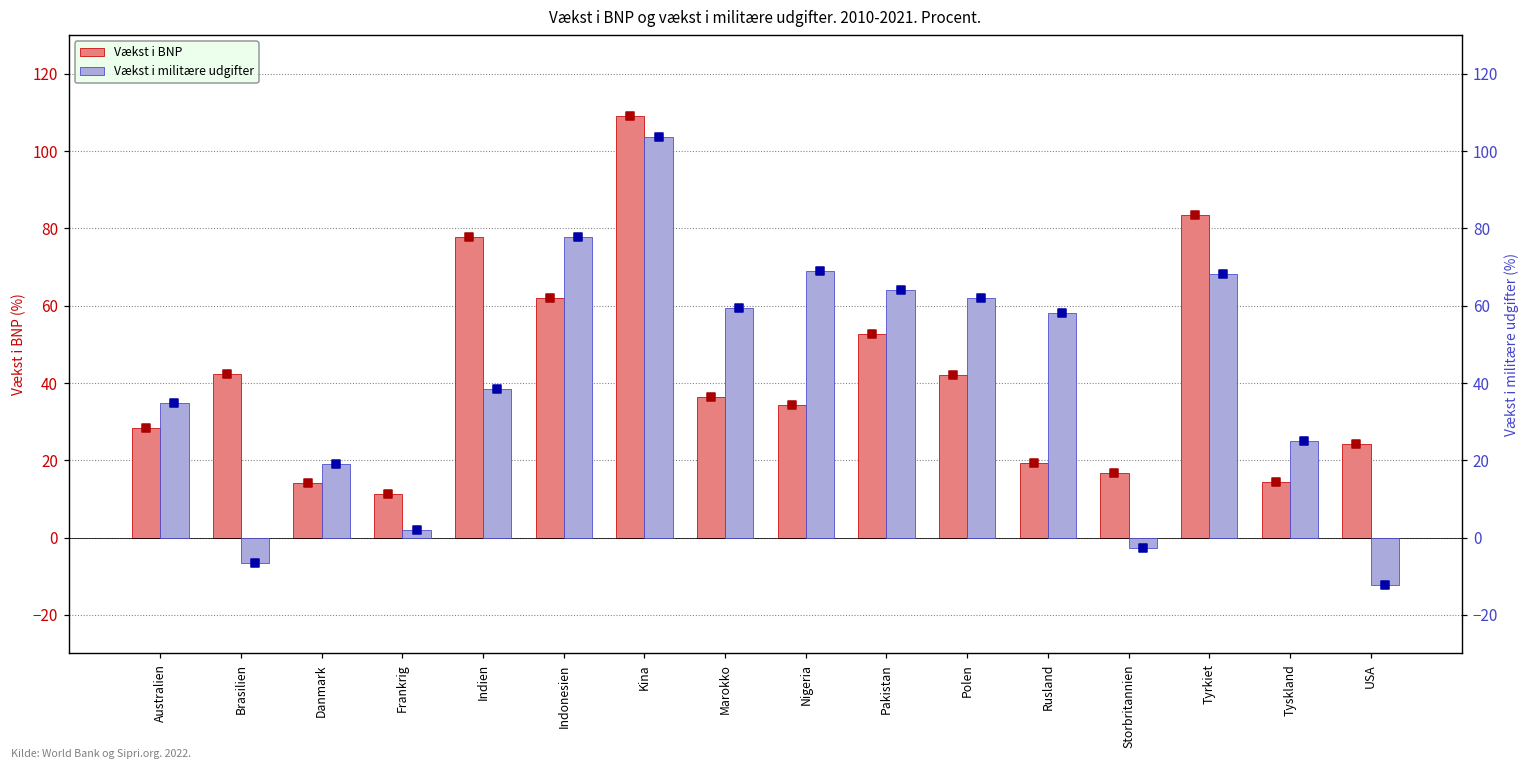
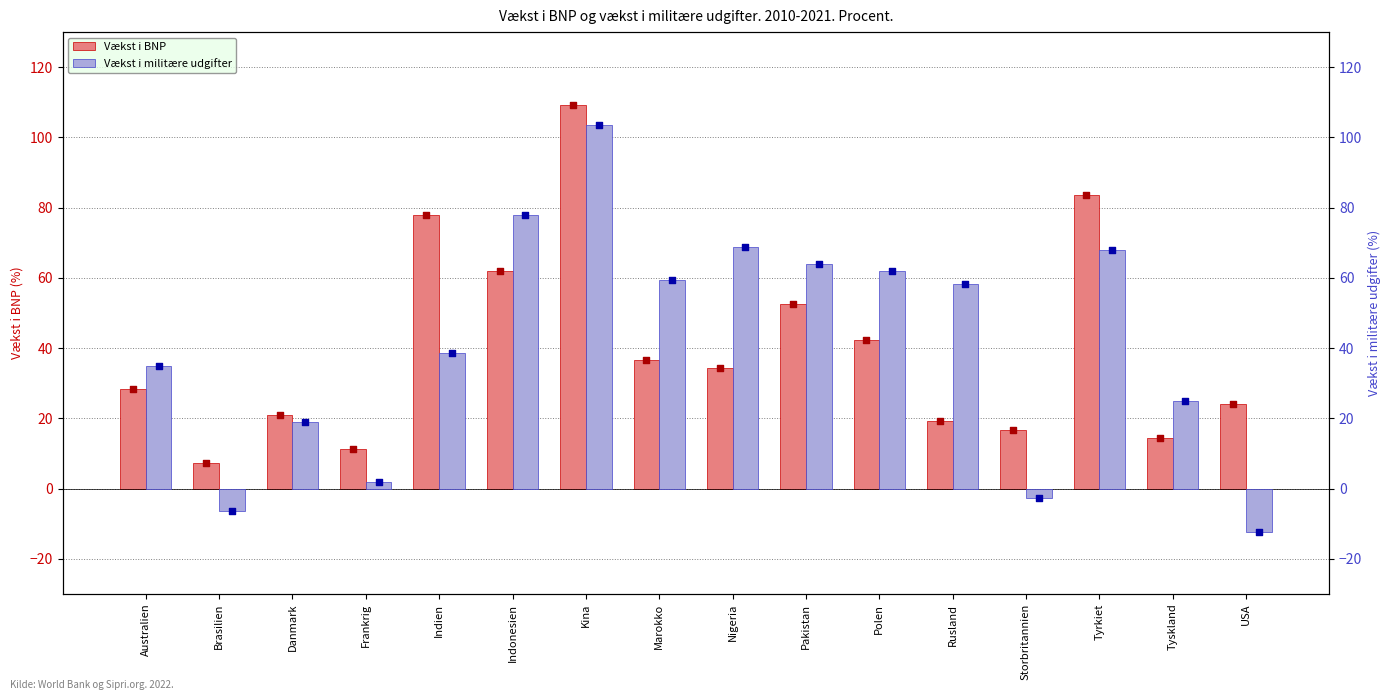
  {
    "Vækst i BNP": {
      "Australien": 28,
-     "Brasilien": 42,
-     "Danmark": 14,
+     "Brasilien": 7,
+     "Danmark": 21,
      "Frankrig": 11,
      "Indien": 78,
      "Indonesien": 62,
      "Kina": 109,
      "Marokko": 37,
      "Nigeria": 34,
      "Pakistan": 53,
      "Polen": 42,
      "Rusland": 19,
      "Storbritannien": 17,
      "Tyrkiet": 84,
      "Tyskland": 15,
      "USA": 24
    },
    "Vækst i militære udgifter": {
      "Australien": 35,
      "Brasilien": -7,
      "Danmark": 19,
      "Frankrig": 2,
      "Indien": 39,
      "Indonesien": 78,
      "Kina": 104,
      "Marokko": 59,
      "Nigeria": 69,
      "Pakistan": 64,
      "Polen": 62,
      "Rusland": 58,
      "Storbritannien": -3,
      "Tyrkiet": 68,
      "Tyskland": 25,
      "USA": -12
    }
  }
